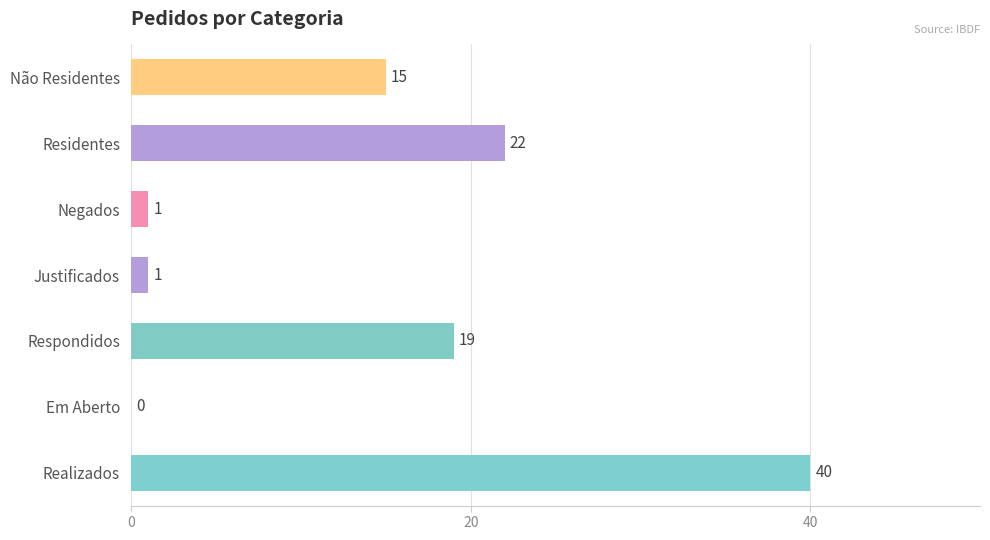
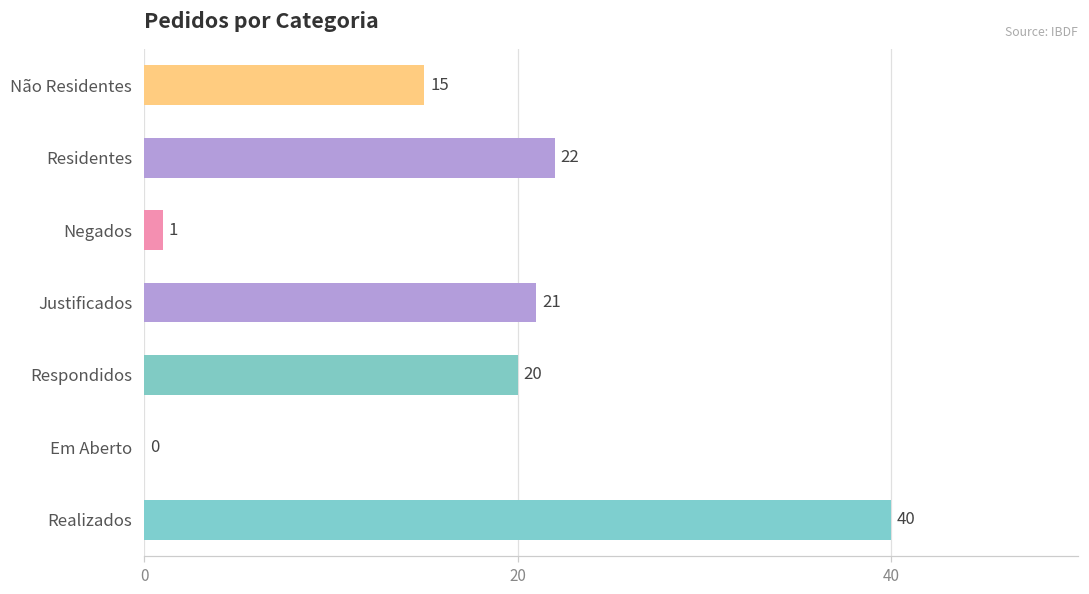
  {
    "Não Residentes": 15,
    "Residentes": 22,
    "Negados": 1,
-   "Justificados": 1,
-   "Respondidos": 19,
+   "Justificados": 21,
+   "Respondidos": 20,
    "Em Aberto": 0,
    "Realizados": 40
  }
